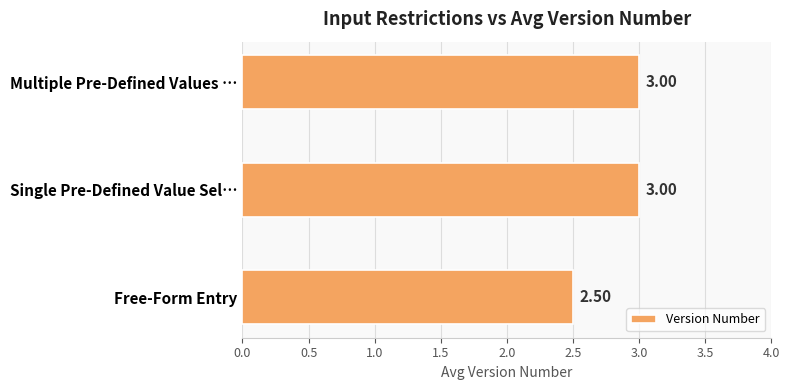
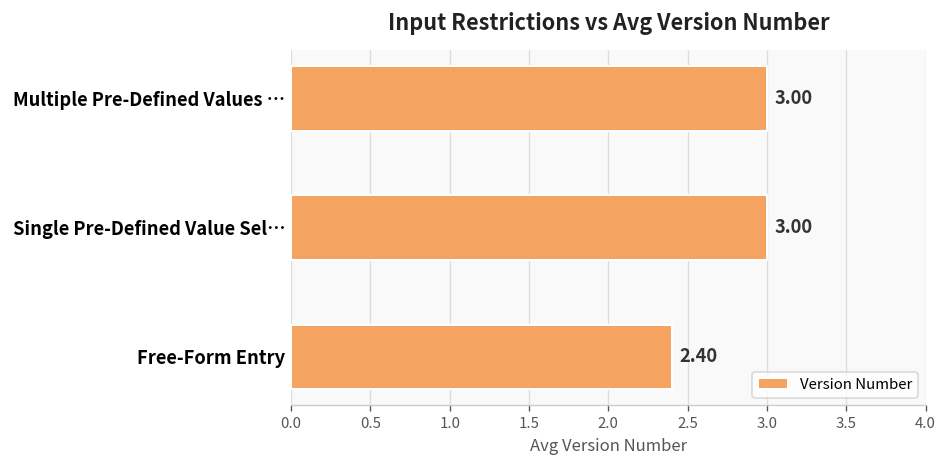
  {
    "Multiple Pre-Defined Values …": 3.00,
    "Single Pre-Defined Value Sel…": 3.00,
-   "Free-Form Entry": 2.50
+   "Free-Form Entry": 2.40
  }
